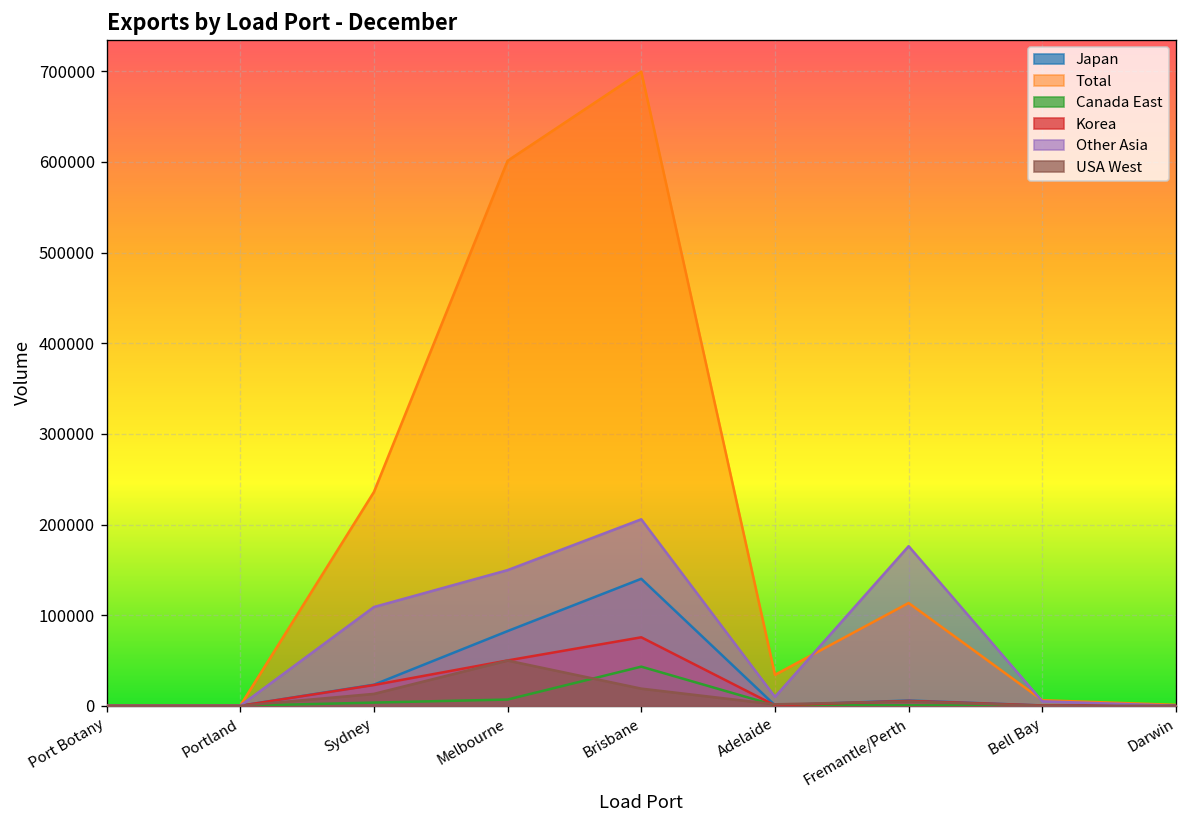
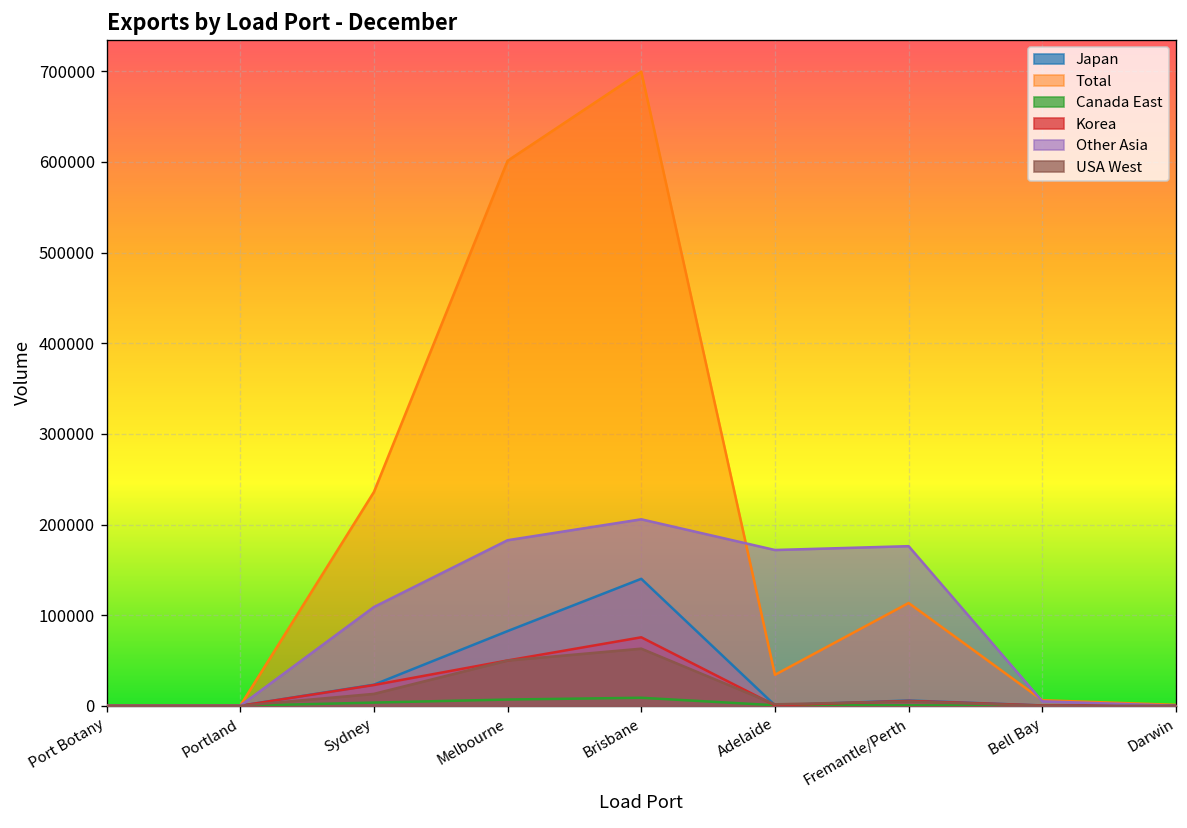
  {
    "Japan": {
      "Melbourne": 80000,
      "Brisbane": 140000
    },
    "Total": {
      "Sydney": 240000,
      "Melbourne": 600000,
      "Brisbane": 700000,
      "Adelaide": 30000,
      "Fremantle/Perth": 110000
    },
    "Canada East": {
      "Sydney": 0,
      "Melbourne": 10000,
-     "Brisbane": 40000,
+     "Brisbane": 10000,
      "Fremantle/Perth": 0
    },
    "Korea": {
      "Brisbane": 80000
    },
    "Other Asia": {
      "Sydney": 110000,
-     "Melbourne": 150000,
+     "Melbourne": 180000,
      "Brisbane": 210000,
-     "Adelaide": 10000,
+     "Adelaide": 170000,
      "Fremantle/Perth": 180000
    },
    "USA West": {
      "Sydney": 10000,
-     "Brisbane": 20000
+     "Brisbane": 60000
    }
  }
